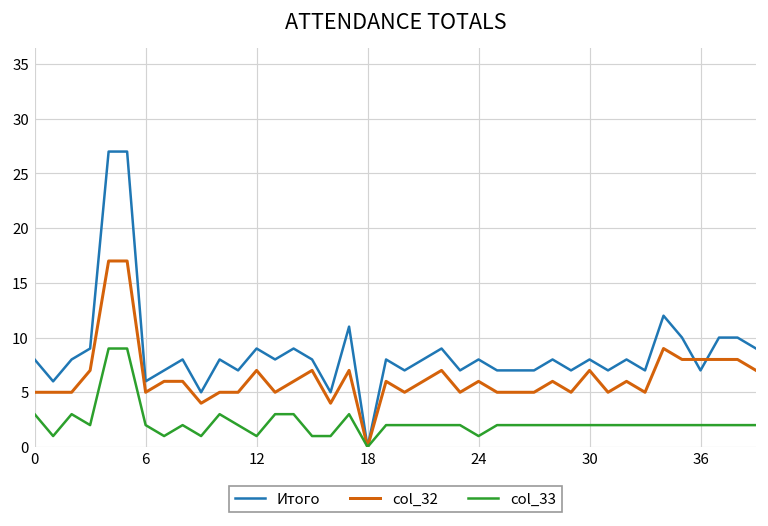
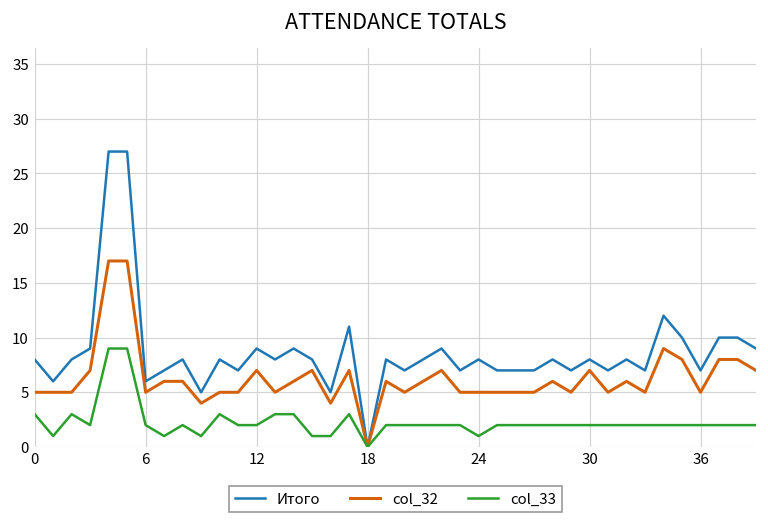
  {
    "Итого": {
      "0": 8,
      "6": 6,
      "12": 9,
      "24": 8,
      "30": 8,
      "36": 7
    },
    "col_32": {
      "0": 5,
      "6": 5,
      "12": 7,
-     "24": 6,
+     "24": 5,
      "30": 7,
-     "36": 8
+     "36": 5
    },
    "col_33": {
      "0": 3,
      "6": 2,
-     "12": 1,
+     "12": 2,
      "24": 1,
      "30": 2,
      "36": 2
    }
  }
